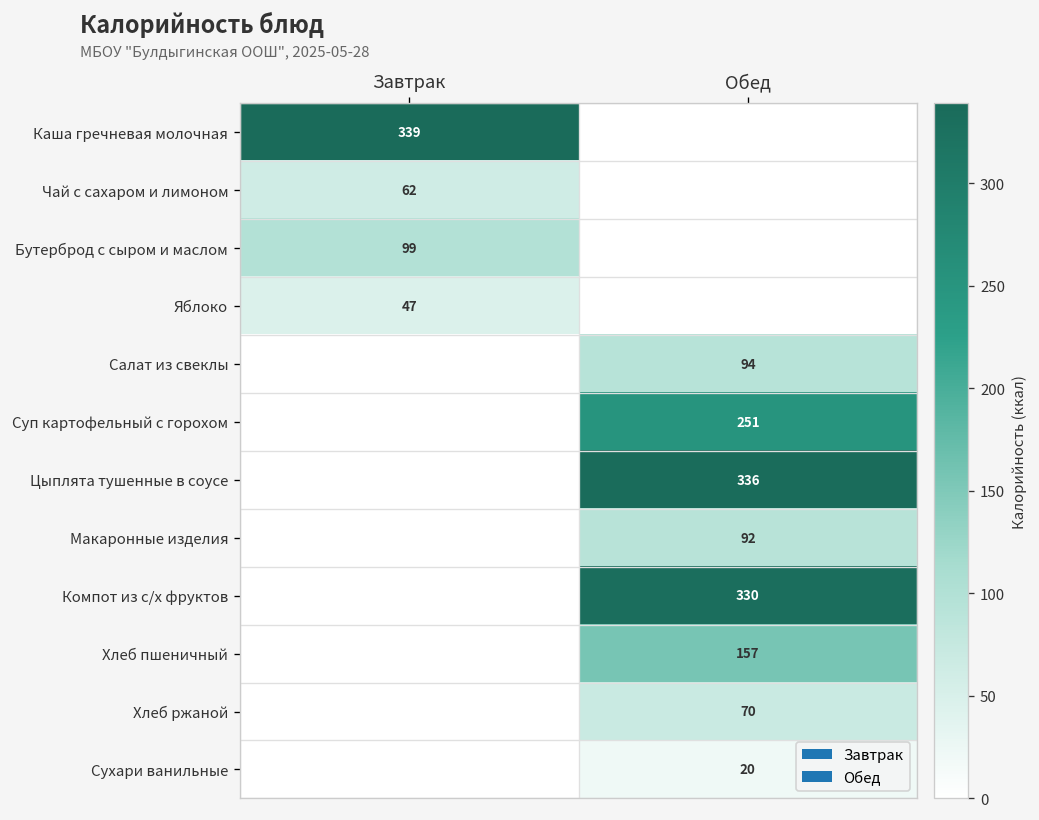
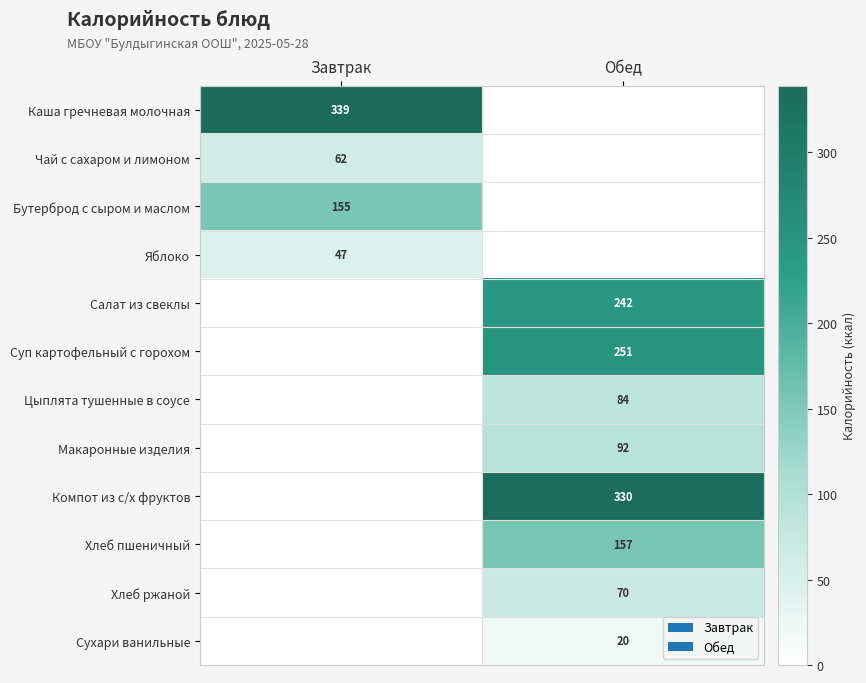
  {
    "Каша гречневая молочная": {
      "Завтрак": 339
    },
    "Чай с сахаром и лимоном": {
      "Завтрак": 62
    },
    "Бутерброд с сыром и маслом": {
-     "Завтрак": 99
+     "Завтрак": 155
    },
    "Яблоко": {
      "Завтрак": 47
    },
    "Салат из свеклы": {
-     "Обед": 94
+     "Обед": 242
    },
    "Суп картофельный с горохом": {
      "Обед": 251
    },
    "Цыплята тушенные в соусе": {
-     "Обед": 336
+     "Обед": 84
    },
    "Макаронные изделия": {
      "Обед": 92
    },
    "Компот из с/х фруктов": {
      "Обед": 330
    },
    "Хлеб пшеничный": {
      "Обед": 157
    },
    "Хлеб ржаной": {
      "Обед": 70
    },
    "Сухари ванильные": {
      "Обед": 20
    }
  }
